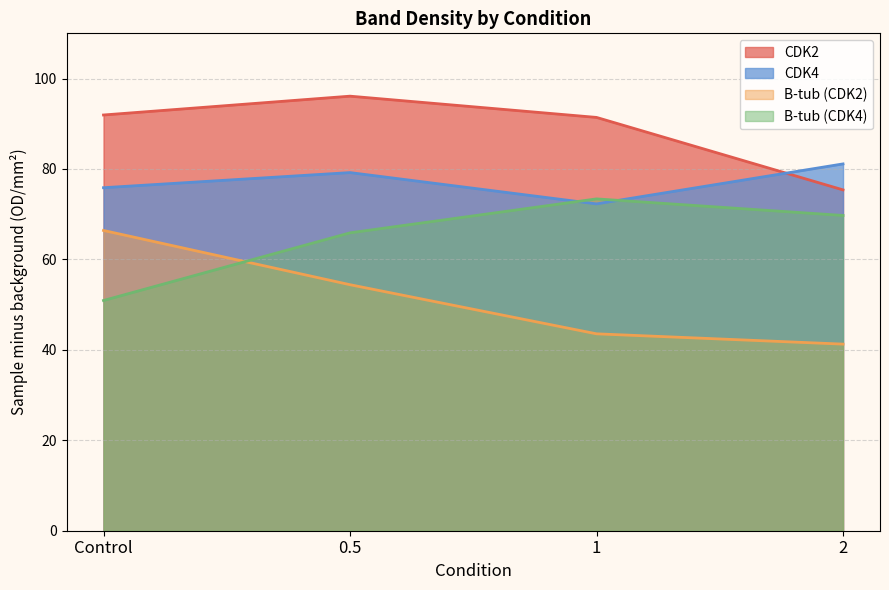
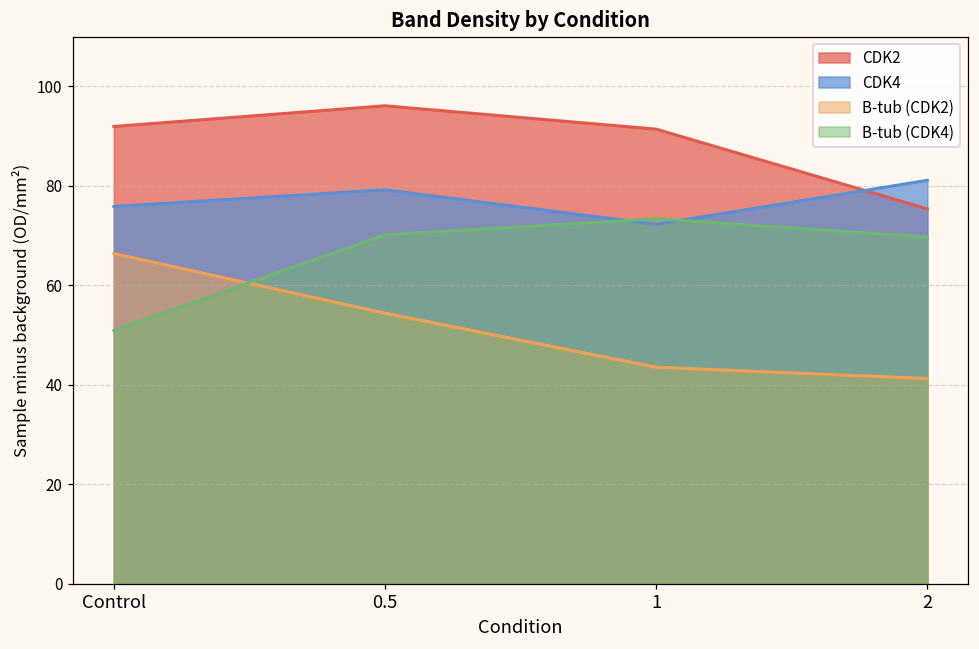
  {
    "CDK2": {
      "Control": 92,
      "0.5": 96,
      "1": 91,
      "2": 75
    },
    "CDK4": {
      "Control": 76,
      "0.5": 79,
      "1": 72,
      "2": 81
    },
    "B-tub (CDK2)": {
      "Control": 66,
      "0.5": 54,
      "1": 44,
      "2": 41
    },
    "B-tub (CDK4)": {
      "Control": 51,
-     "0.5": 66,
+     "0.5": 70,
      "1": 73,
      "2": 70
    }
  }
